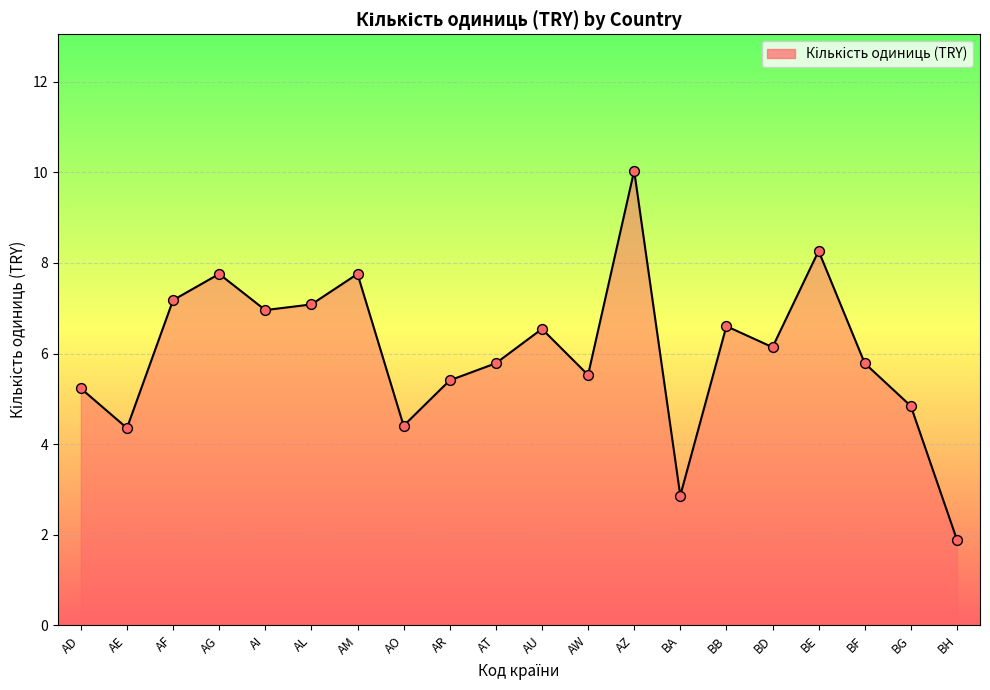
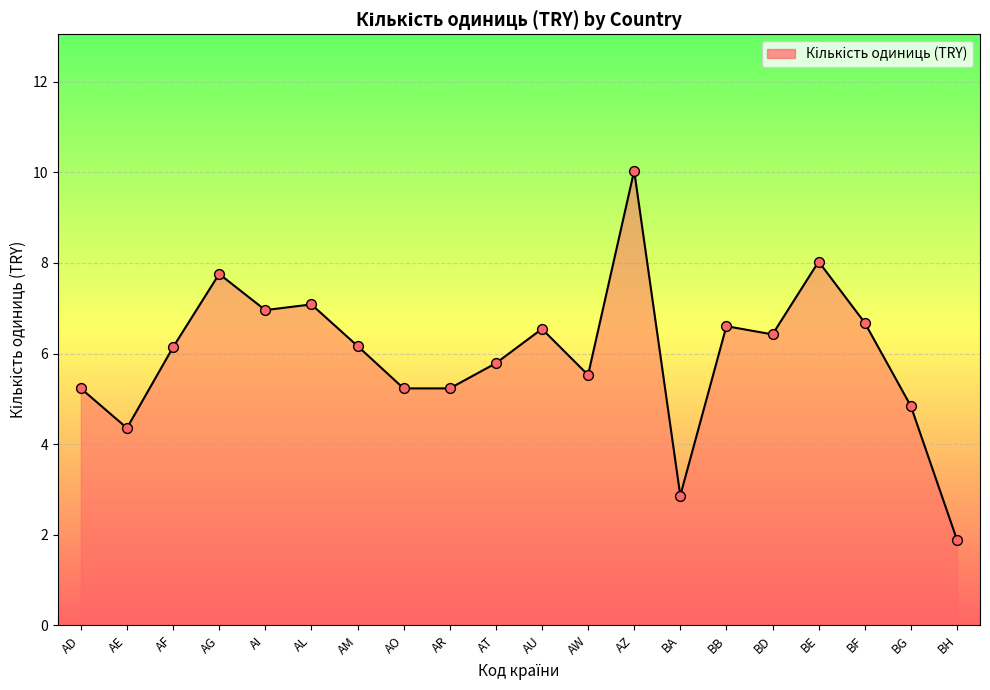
  {
    "AD": 5.2,
    "AE": 4.4,
-   "AF": 7.2,
+   "AF": 6.1,
    "AG": 7.8,
    "AI": 7.0,
    "AL": 7.1,
-   "AM": 7.8,
-   "AO": 4.4,
-   "AR": 5.4,
+   "AM": 6.2,
+   "AO": 5.2,
+   "AR": 5.2,
    "AT": 5.8,
    "AU": 6.5,
    "AW": 5.5,
    "AZ": 10.0,
    "BA": 2.9,
    "BB": 6.6,
-   "BD": 6.1,
-   "BE": 8.3,
-   "BF": 5.8,
+   "BD": 6.4,
+   "BE": 8.0,
+   "BF": 6.7,
    "BG": 4.8,
    "BH": 1.9
  }
